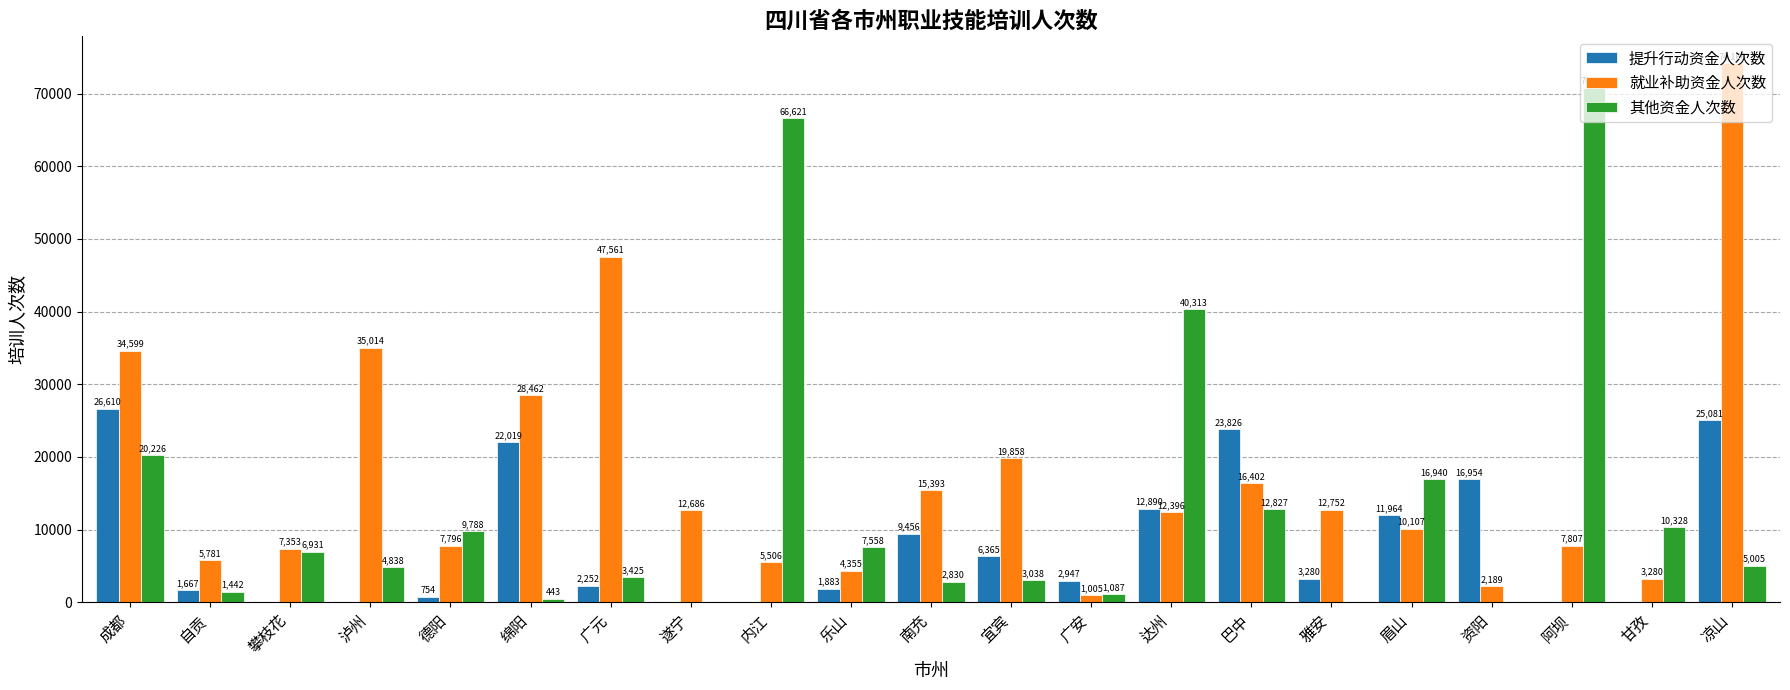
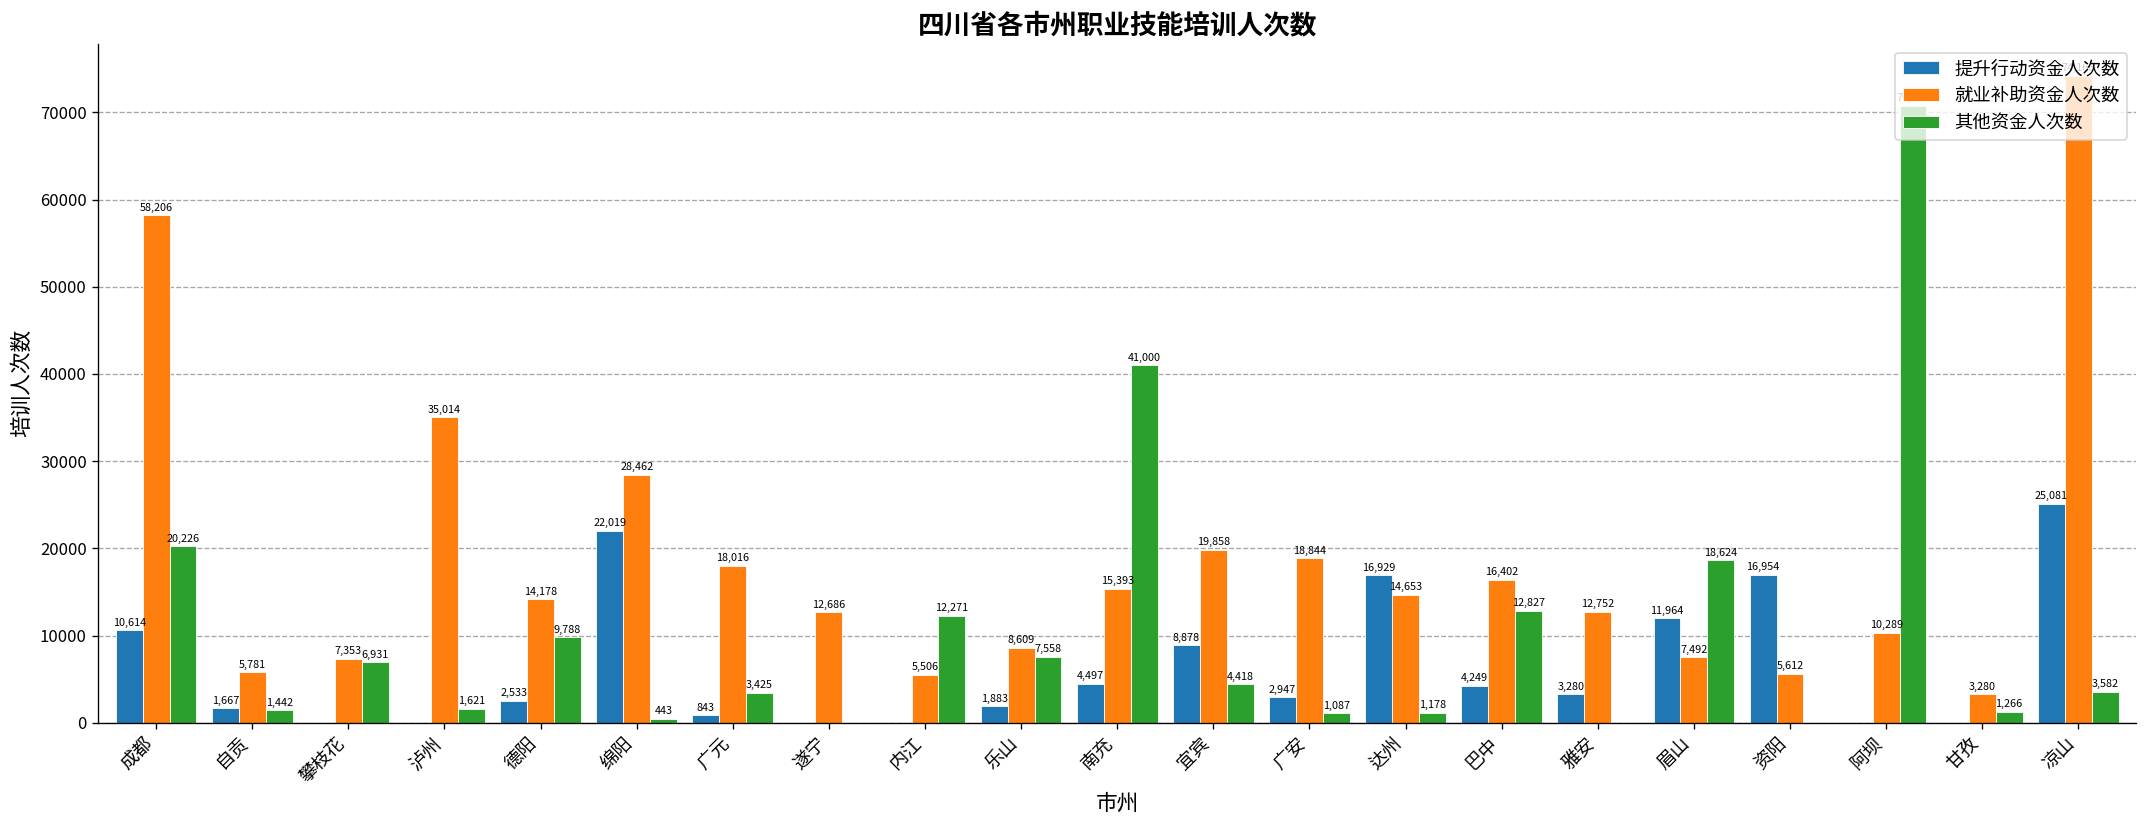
  {
    "提升行动资金人次数": {
-     "成都": "26,610",
+     "成都": "10,614",
      "自贡": "1,667",
-     "德阳": "754",
+     "德阳": "2,533",
      "绵阳": "22,019",
-     "广元": "2,252",
+     "广元": "843",
      "乐山": "1,883",
-     "南充": "9,456",
-     "宜宾": "6,365",
+     "南充": "4,497",
+     "宜宾": "8,878",
      "广安": "2,947",
-     "达州": "12,890",
-     "巴中": "23,826",
+     "达州": "16,929",
+     "巴中": "4,249",
      "雅安": "3,280",
      "眉山": "11,964",
      "资阳": "16,954",
      "凉山": "25,081"
    },
    "就业补助资金人次数": {
-     "成都": "34,599",
+     "成都": "58,206",
      "自贡": "5,781",
      "攀枝花": "7,353",
      "泸州": "35,014",
-     "德阳": "7,796",
+     "德阳": "14,178",
      "绵阳": "28,462",
-     "广元": "47,561",
+     "广元": "18,016",
      "遂宁": "12,686",
      "内江": "5,506",
-     "乐山": "4,355",
+     "乐山": "8,609",
      "南充": "15,393",
      "宜宾": "19,858",
-     "广安": "1,005",
-     "达州": "12,396",
+     "广安": "18,844",
+     "达州": "14,653",
      "巴中": "16,402",
      "雅安": "12,752",
-     "眉山": "10,107",
-     "资阳": "2,189",
-     "阿坝": "7,807",
+     "眉山": "7,492",
+     "资阳": "5,612",
+     "阿坝": "10,289",
      "甘孜": "3,280"
    },
    "其他资金人次数": {
      "成都": "20,226",
      "自贡": "1,442",
      "攀枝花": "6,931",
-     "泸州": "4,838",
+     "泸州": "1,621",
      "德阳": "9,788",
      "绵阳": "443",
      "广元": "3,425",
-     "内江": "66,621",
+     "内江": "12,271",
      "乐山": "7,558",
-     "南充": "2,830",
-     "宜宾": "3,038",
+     "南充": "41,000",
+     "宜宾": "4,418",
      "广安": "1,087",
-     "达州": "40,313",
+     "达州": "1,178",
      "巴中": "12,827",
-     "眉山": "16,940",
-     "甘孜": "10,328",
-     "凉山": "5,005"
+     "眉山": "18,624",
+     "甘孜": "1,266",
+     "凉山": "3,582"
    }
  }
